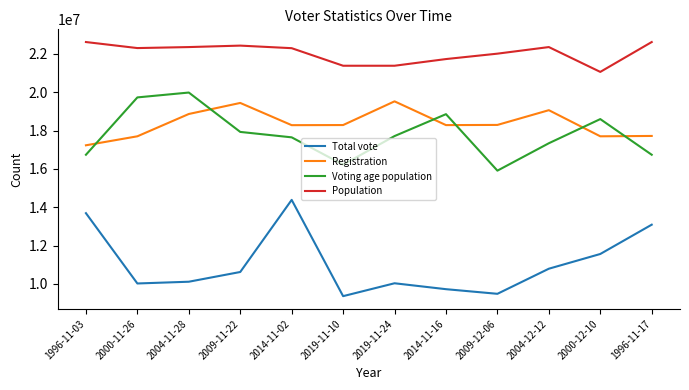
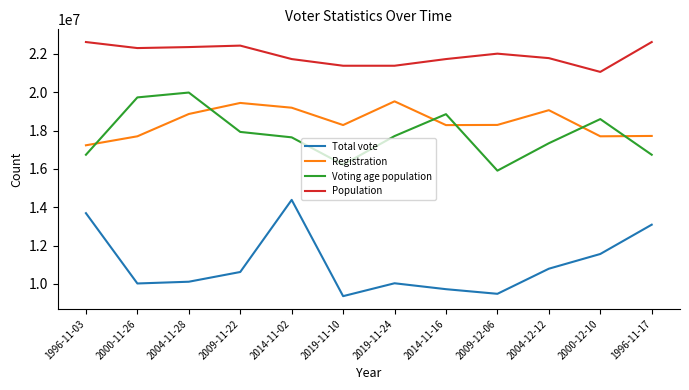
  {
    "Total vote": {
      "1996-11-03": 13700000,
      "2000-11-26": 10000000,
      "2004-11-28": 10100000,
      "2009-11-22": 10600000,
      "2014-11-02": 14400000,
      "2019-11-10": 9400000,
      "2019-11-24": 10000000,
      "2014-11-16": 9700000,
      "2009-12-06": 9500000,
      "2004-12-12": 10800000,
      "2000-12-10": 11600000,
      "1996-11-17": 13100000
    },
    "Registration": {
      "1996-11-03": 17200000,
      "2000-11-26": 17700000,
      "2004-11-28": 18900000,
      "2009-11-22": 19400000,
-     "2014-11-02": 18300000,
+     "2014-11-02": 19200000,
      "2019-11-10": 18300000,
      "2019-11-24": 19500000,
      "2014-11-16": 18300000,
      "2009-12-06": 18300000,
      "2004-12-12": 19100000,
      "2000-12-10": 17700000,
      "1996-11-17": 17700000
    },
    "Voting age population": {
      "1996-11-03": 16700000,
      "2000-11-26": 19700000,
      "2004-11-28": 20000000,
      "2009-11-22": 17900000,
      "2014-11-02": 17600000,
      "2019-11-24": 17700000,
      "2014-11-16": 18900000,
      "2009-12-06": 15900000,
      "2004-12-12": 17300000,
      "2000-12-10": 18600000,
      "1996-11-17": 16700000
    },
    "Population": {
      "1996-11-03": 22600000,
      "2000-11-26": 22300000,
      "2004-11-28": 22400000,
      "2009-11-22": 22400000,
-     "2014-11-02": 22300000,
+     "2014-11-02": 21700000,
      "2019-11-10": 21400000,
      "2019-11-24": 21400000,
      "2014-11-16": 21700000,
      "2009-12-06": 22000000,
-     "2004-12-12": 22400000,
+     "2004-12-12": 21800000,
      "2000-12-10": 21100000,
      "1996-11-17": 22600000
    }
  }
